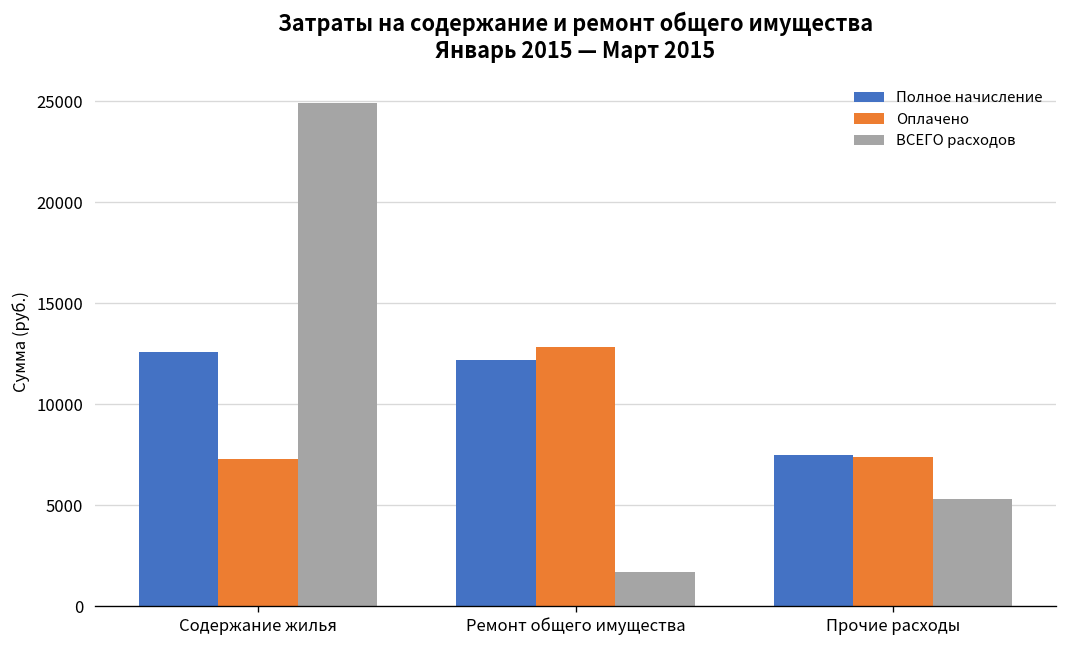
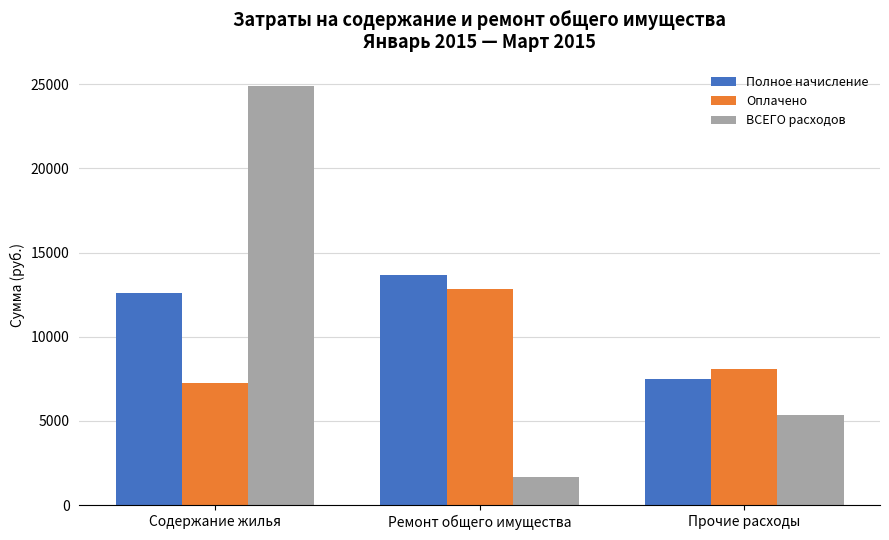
  {
    "Полное начисление": {
      "Содержание жилья": 12600,
-     "Ремонт общего имущества": 12200,
+     "Ремонт общего имущества": 13700,
      "Прочие расходы": 7500
    },
    "Оплачено": {
      "Содержание жилья": 7300,
      "Ремонт общего имущества": 12800,
-     "Прочие расходы": 7400
+     "Прочие расходы": 8100
    },
    "ВСЕГО расходов": {
      "Содержание жилья": 24900,
      "Ремонт общего имущества": 1700,
      "Прочие расходы": 5300
    }
  }
